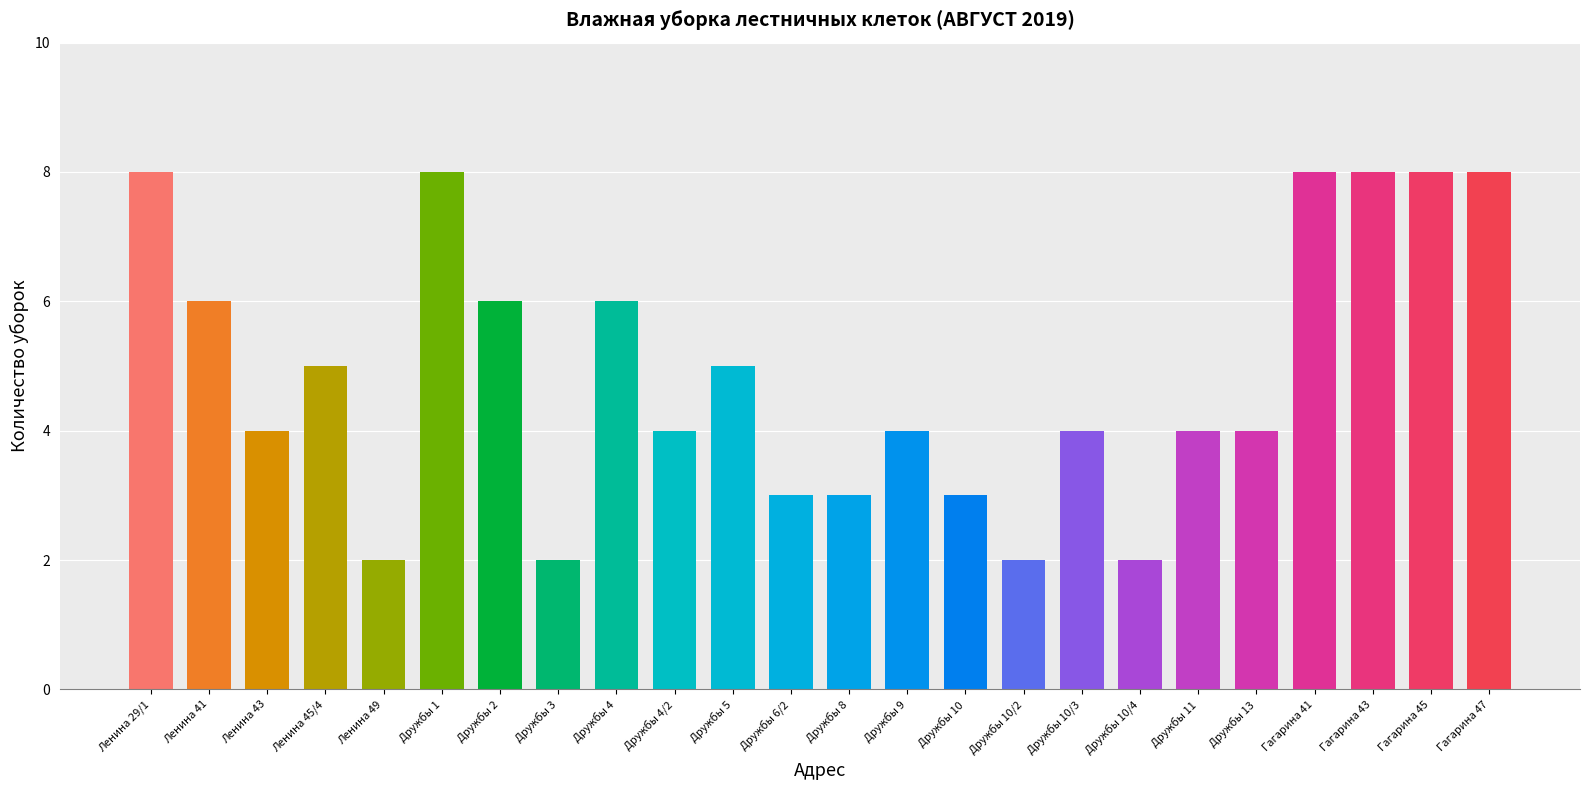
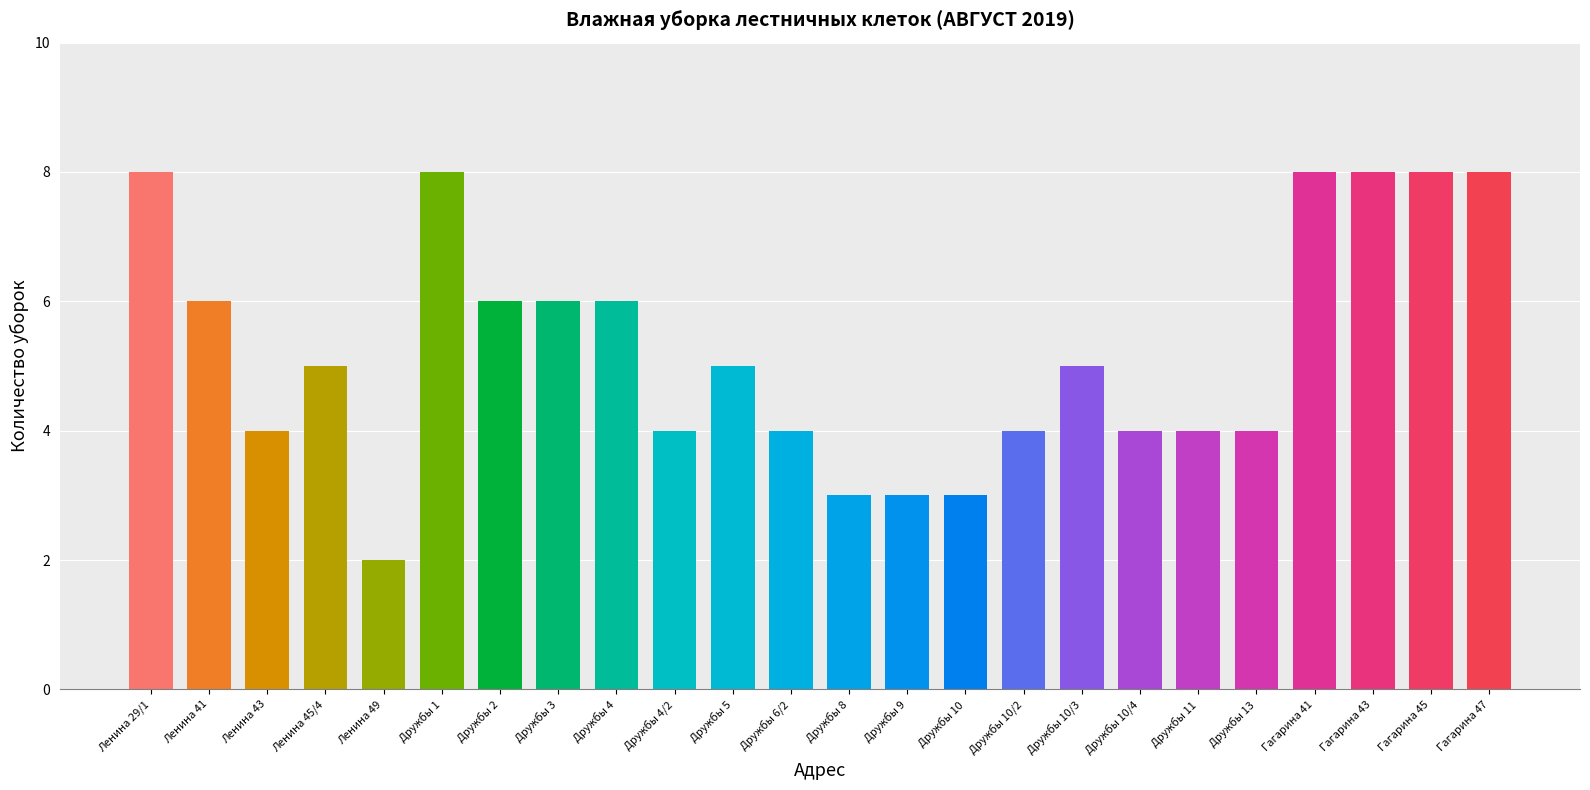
  {
    "Ленина 29/1": 8,
    "Ленина 41": 6,
    "Ленина 43": 4,
    "Ленина 45/4": 5,
    "Ленина 49": 2,
    "Дружбы 1": 8,
    "Дружбы 2": 6,
-   "Дружбы 3": 2,
+   "Дружбы 3": 6,
    "Дружбы 4": 6,
    "Дружбы 4/2": 4,
    "Дружбы 5": 5,
-   "Дружбы 6/2": 3,
+   "Дружбы 6/2": 4,
    "Дружбы 8": 3,
-   "Дружбы 9": 4,
+   "Дружбы 9": 3,
    "Дружбы 10": 3,
-   "Дружбы 10/2": 2,
-   "Дружбы 10/3": 4,
-   "Дружбы 10/4": 2,
+   "Дружбы 10/2": 4,
+   "Дружбы 10/3": 5,
+   "Дружбы 10/4": 4,
    "Дружбы 11": 4,
    "Дружбы 13": 4,
    "Гагарина 41": 8,
    "Гагарина 43": 8,
    "Гагарина 45": 8,
    "Гагарина 47": 8
  }
